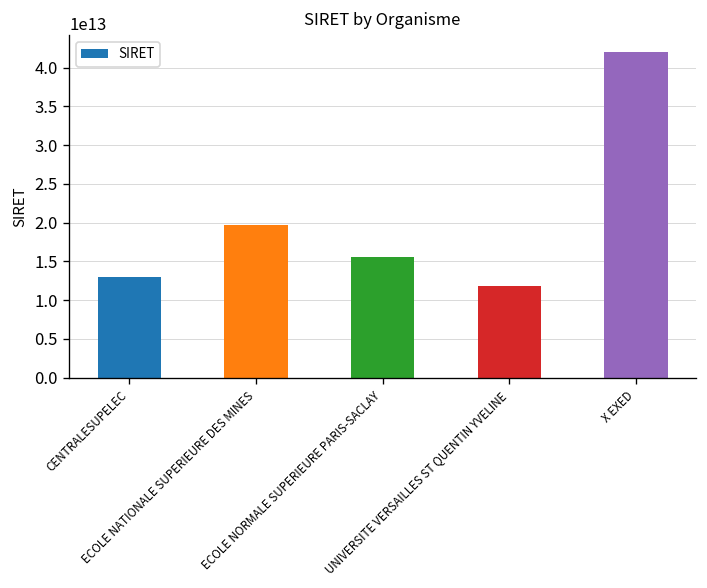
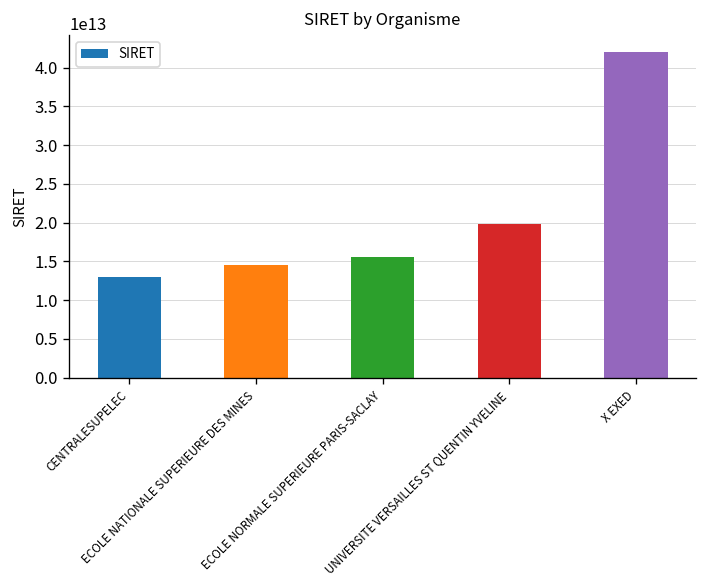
  {
    "CENTRALESUPELEC": 13000000000000,
-   "ECOLE NATIONALE SUPERIEURE DES MINES": 20000000000000,
+   "ECOLE NATIONALE SUPERIEURE DES MINES": 15000000000000,
    "ECOLE NORMALE SUPERIEURE PARIS-SACLAY": 16000000000000,
-   "UNIVERSITE VERSAILLES ST QUENTIN YVELINE": 12000000000000,
+   "UNIVERSITE VERSAILLES ST QUENTIN YVELINE": 20000000000000,
    "X EXED": 42000000000000
  }
